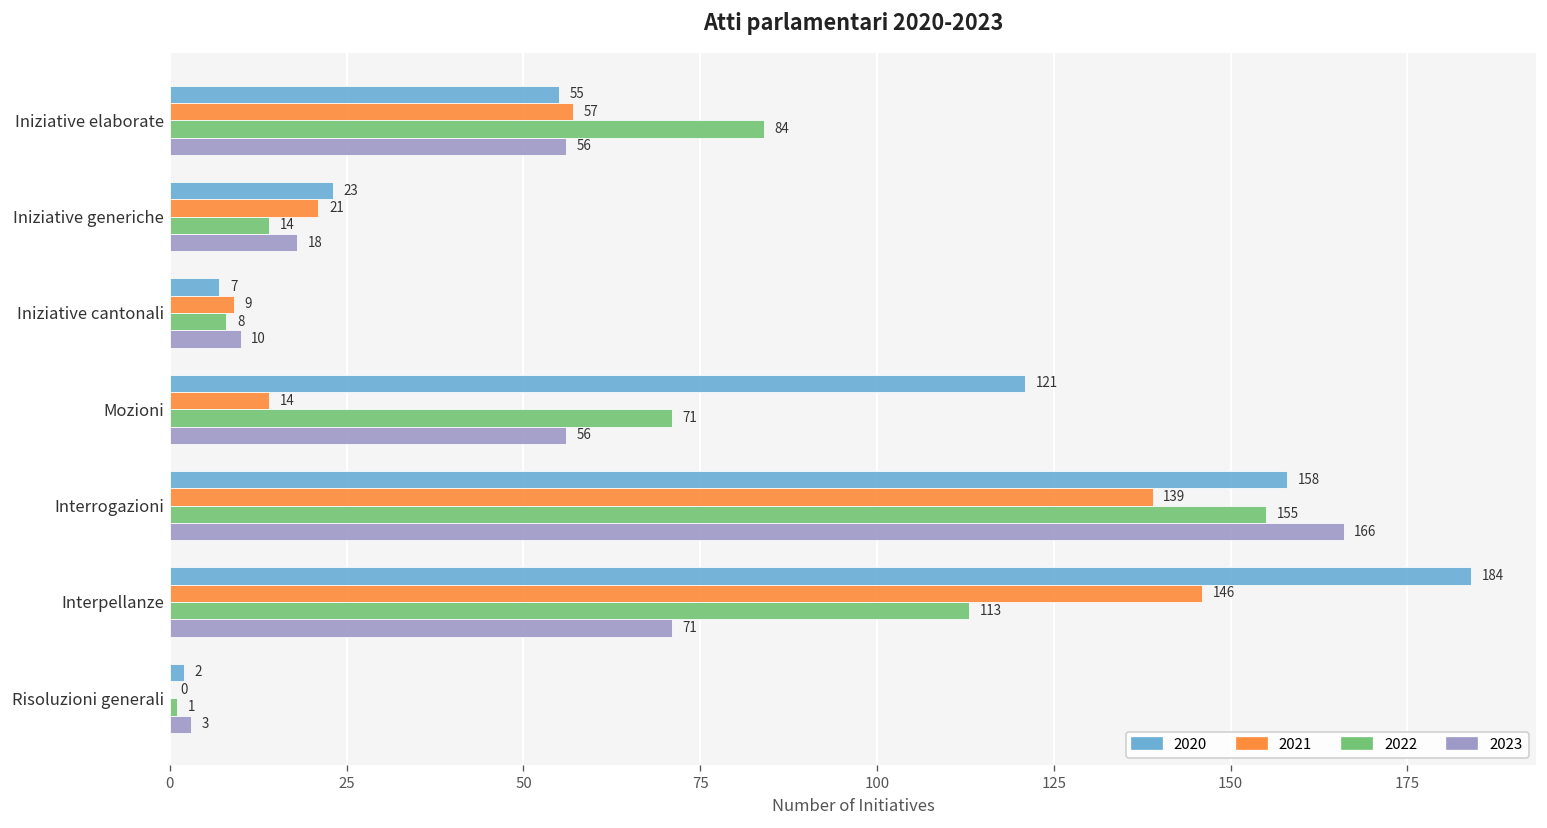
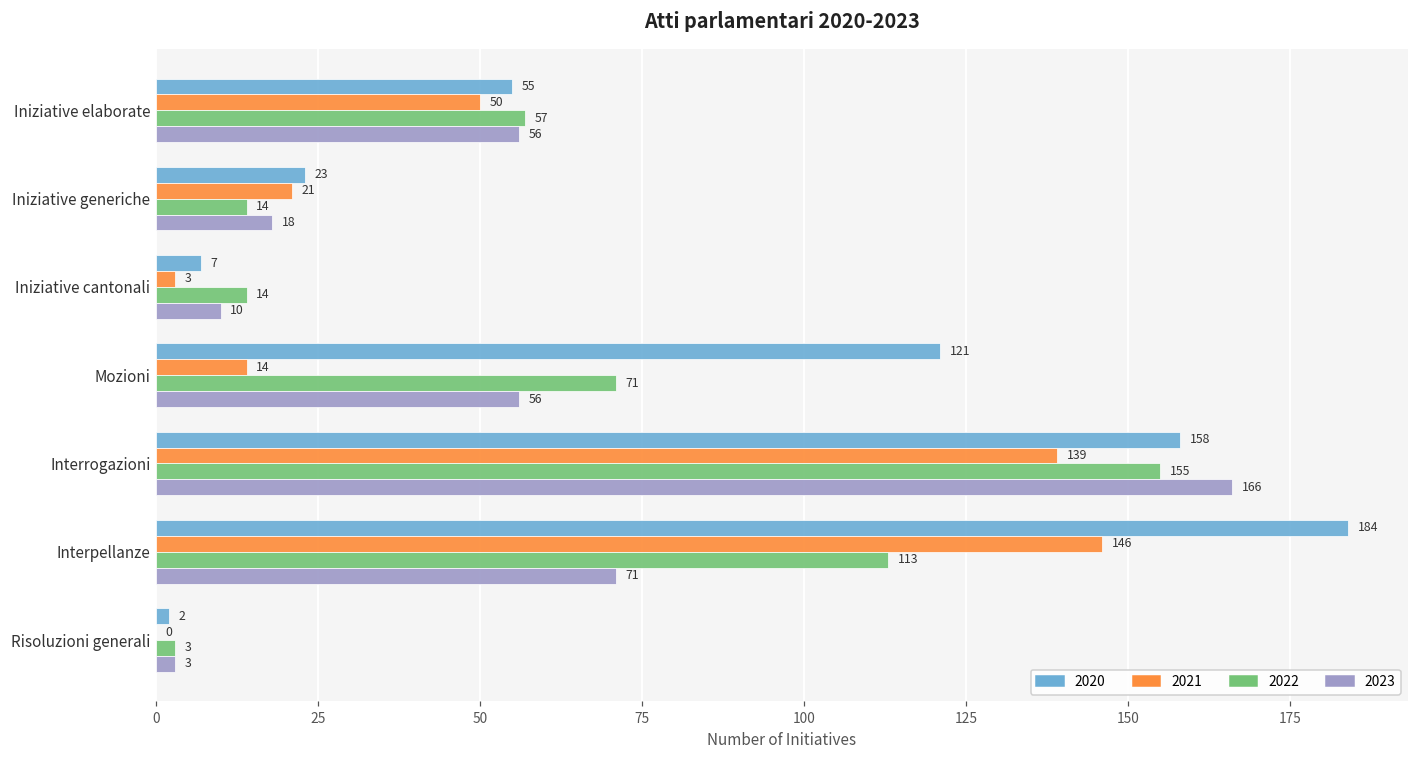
  {
    "2021": {
-     "Iniziative elaborate": 57,
+     "Iniziative elaborate": 50,
      "Iniziative generiche": 21,
-     "Iniziative cantonali": 9,
+     "Iniziative cantonali": 3,
      "Mozioni": 14,
      "Interrogazioni": 139,
      "Interpellanze": 146,
      "Risoluzioni generali": 0
    },
    "2022": {
-     "Iniziative elaborate": 84,
+     "Iniziative elaborate": 57,
      "Iniziative generiche": 14,
-     "Iniziative cantonali": 8,
+     "Iniziative cantonali": 14,
      "Mozioni": 71,
      "Interrogazioni": 155,
      "Interpellanze": 113,
-     "Risoluzioni generali": 1
+     "Risoluzioni generali": 3
    }
  }
